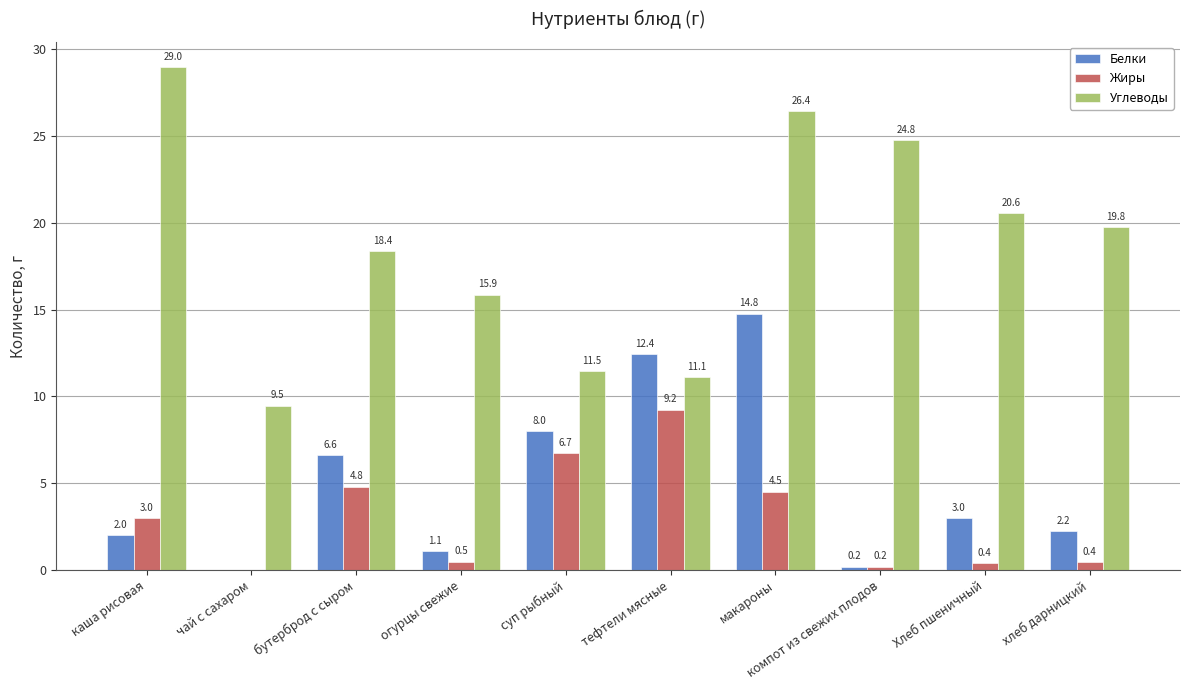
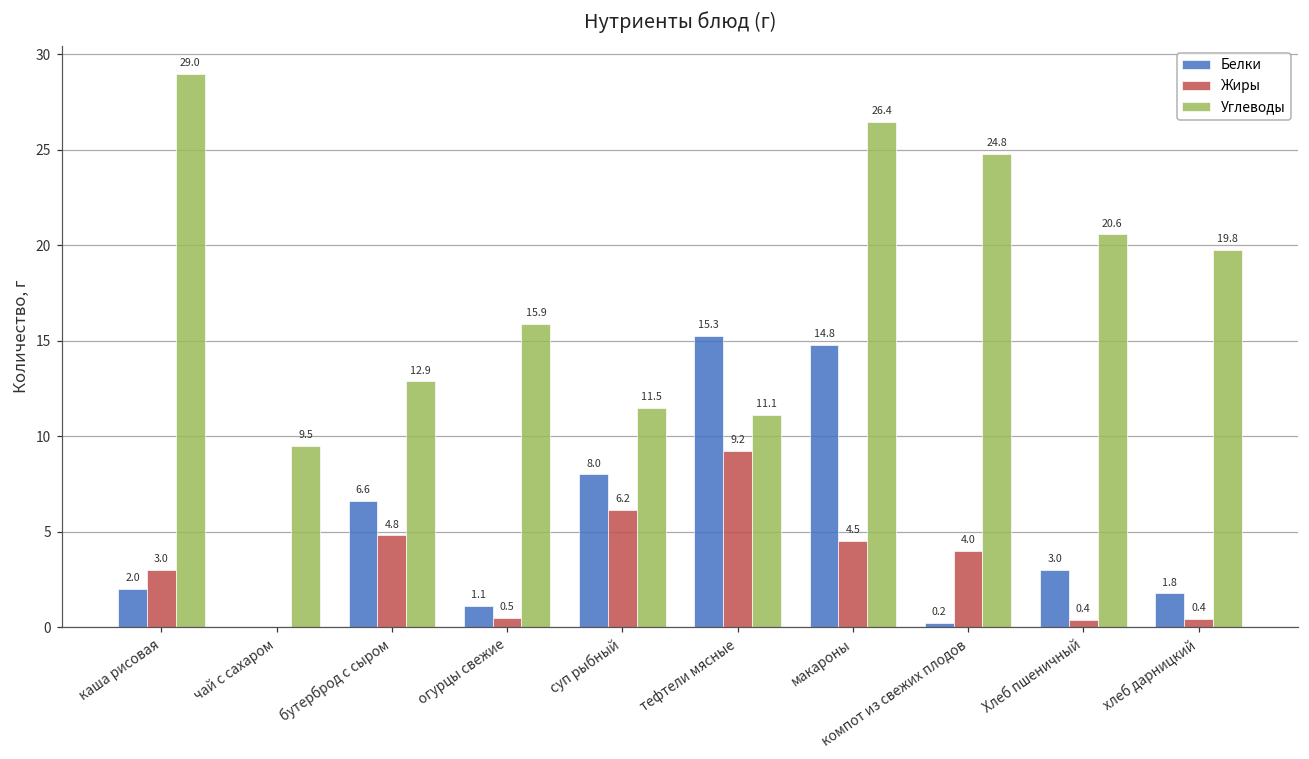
  {
    "Белки": {
      "каша рисовая": 2.0,
      "бутерброд с сыром": 6.6,
      "огурцы свежие": 1.1,
      "суп рыбный": 8.0,
-     "тефтели мясные": 12.4,
+     "тефтели мясные": 15.3,
      "макароны": 14.8,
      "компот из свежих плодов": 0.2,
      "Хлеб пшеничный": 3.0,
-     "хлеб дарницкий": 2.2
+     "хлеб дарницкий": 1.8
    },
    "Жиры": {
      "каша рисовая": 3.0,
      "бутерброд с сыром": 4.8,
      "огурцы свежие": 0.5,
-     "суп рыбный": 6.7,
+     "суп рыбный": 6.2,
      "тефтели мясные": 9.2,
      "макароны": 4.5,
-     "компот из свежих плодов": 0.2,
+     "компот из свежих плодов": 4.0,
      "Хлеб пшеничный": 0.4,
      "хлеб дарницкий": 0.4
    },
    "Углеводы": {
      "каша рисовая": 29.0,
      "чай с сахаром": 9.5,
-     "бутерброд с сыром": 18.4,
+     "бутерброд с сыром": 12.9,
      "огурцы свежие": 15.9,
      "суп рыбный": 11.5,
      "тефтели мясные": 11.1,
      "макароны": 26.4,
      "компот из свежих плодов": 24.8,
      "Хлеб пшеничный": 20.6,
      "хлеб дарницкий": 19.8
    }
  }
